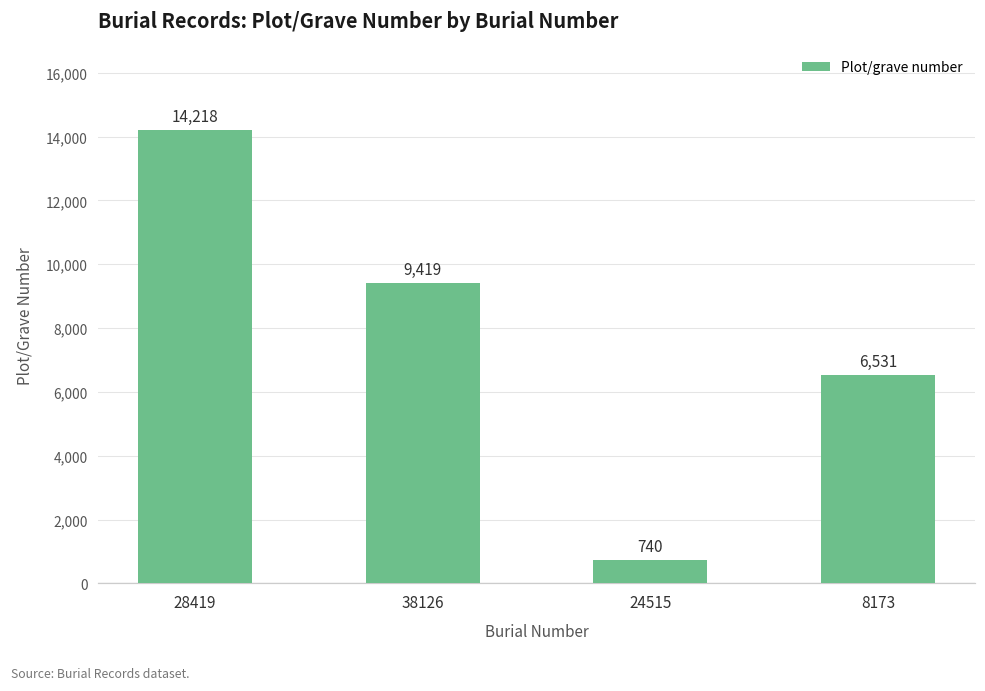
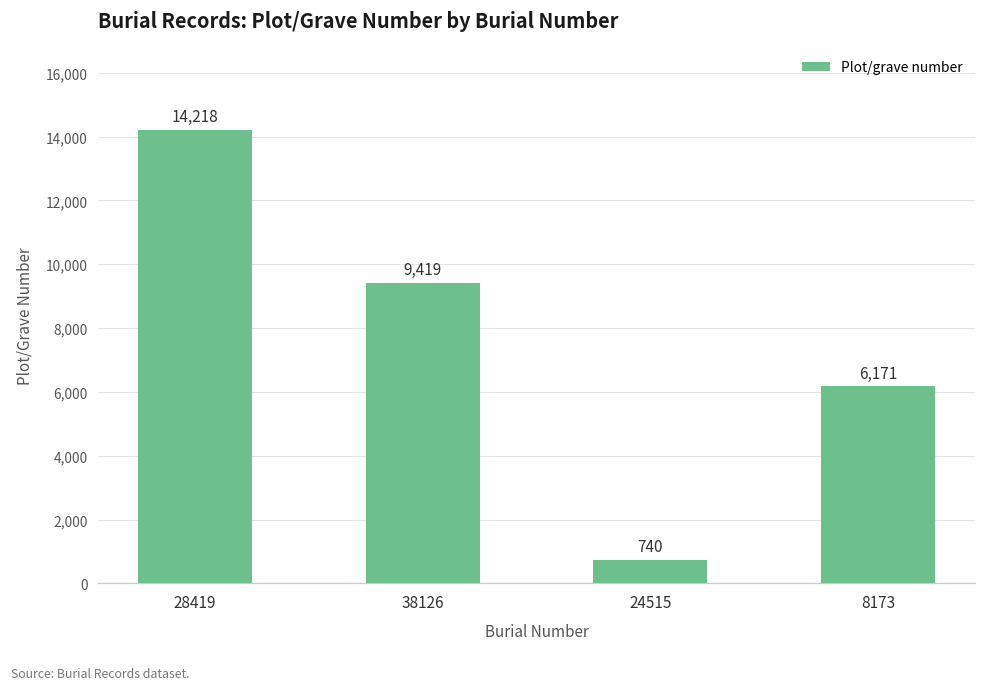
  {
    "28419": "14,218",
    "38126": "9,419",
    "24515": "740",
-   "8173": "6,531"
+   "8173": "6,171"
  }
